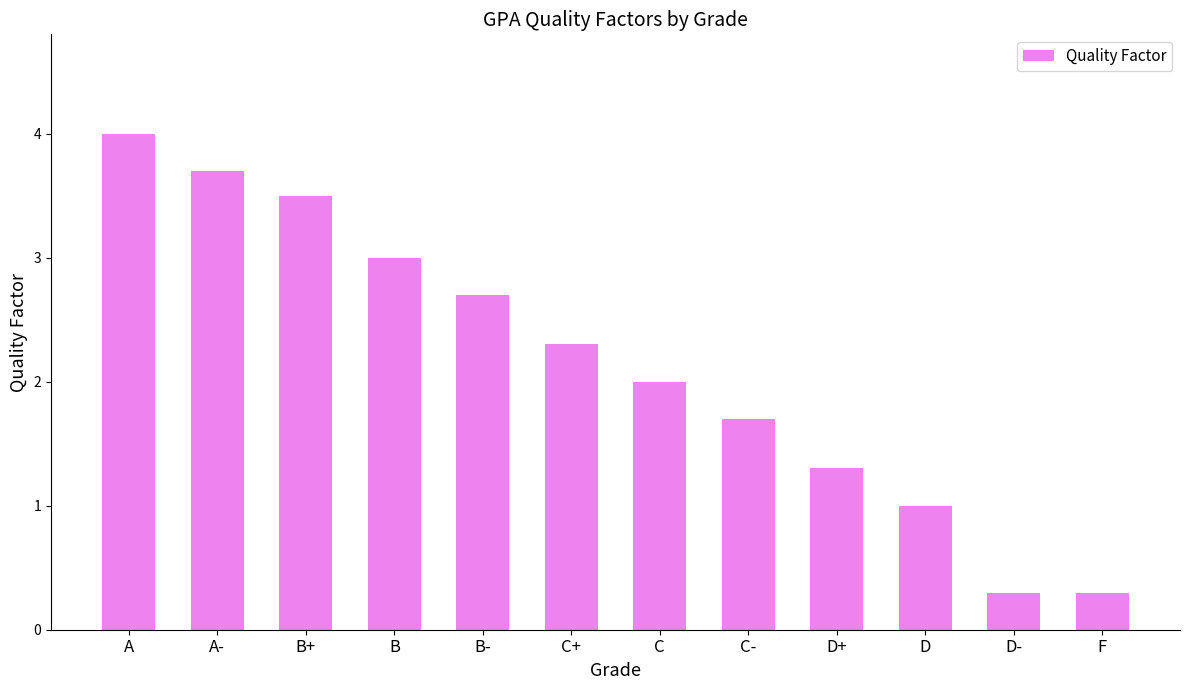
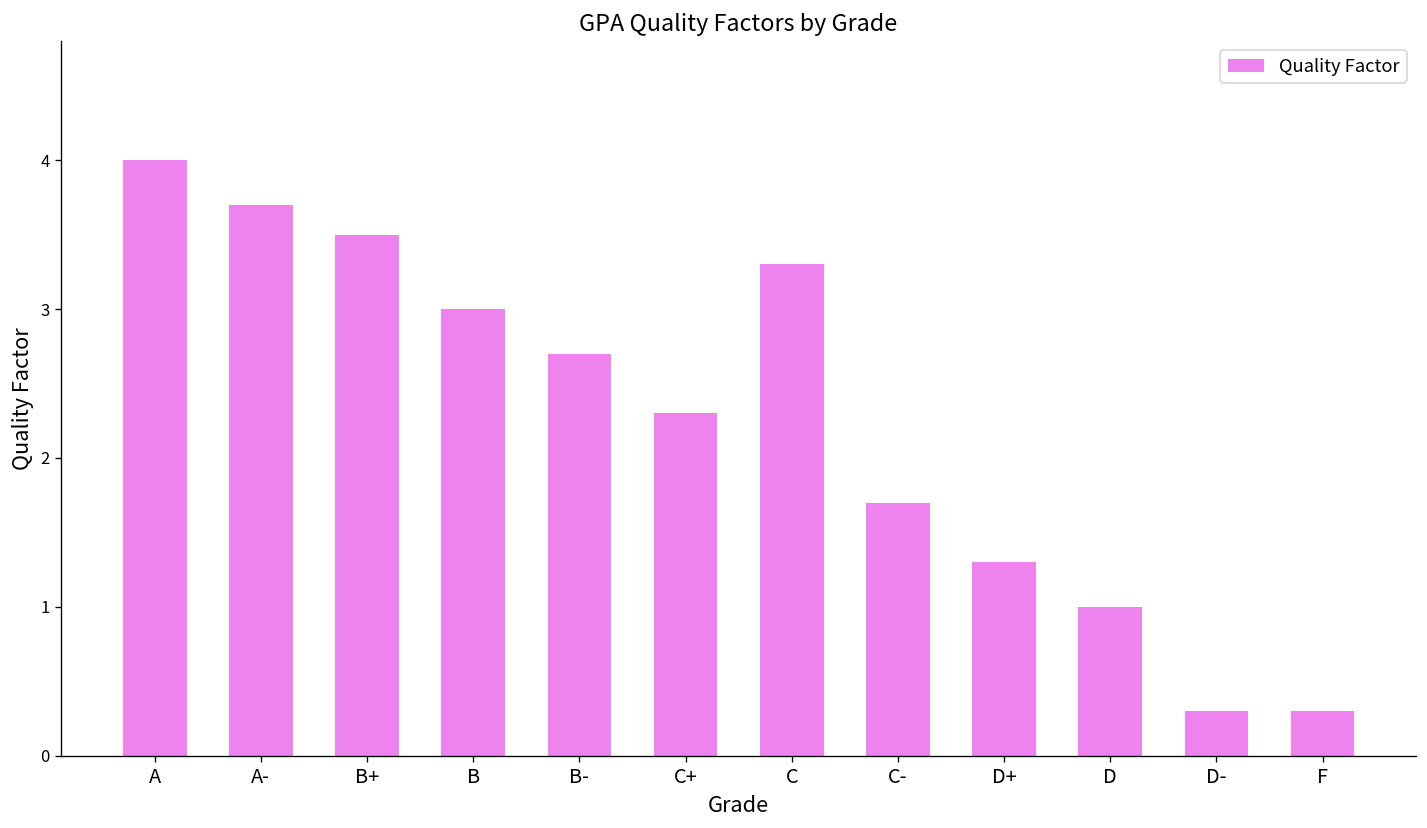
  {
    "A": 4.0,
    "A-": 3.7,
    "B+": 3.5,
    "B": 3.0,
    "B-": 2.7,
    "C+": 2.3,
-   "C": 2.0,
+   "C": 3.3,
    "C-": 1.7,
    "D+": 1.3,
    "D": 1.0,
    "D-": 0.3,
    "F": 0.3
  }
